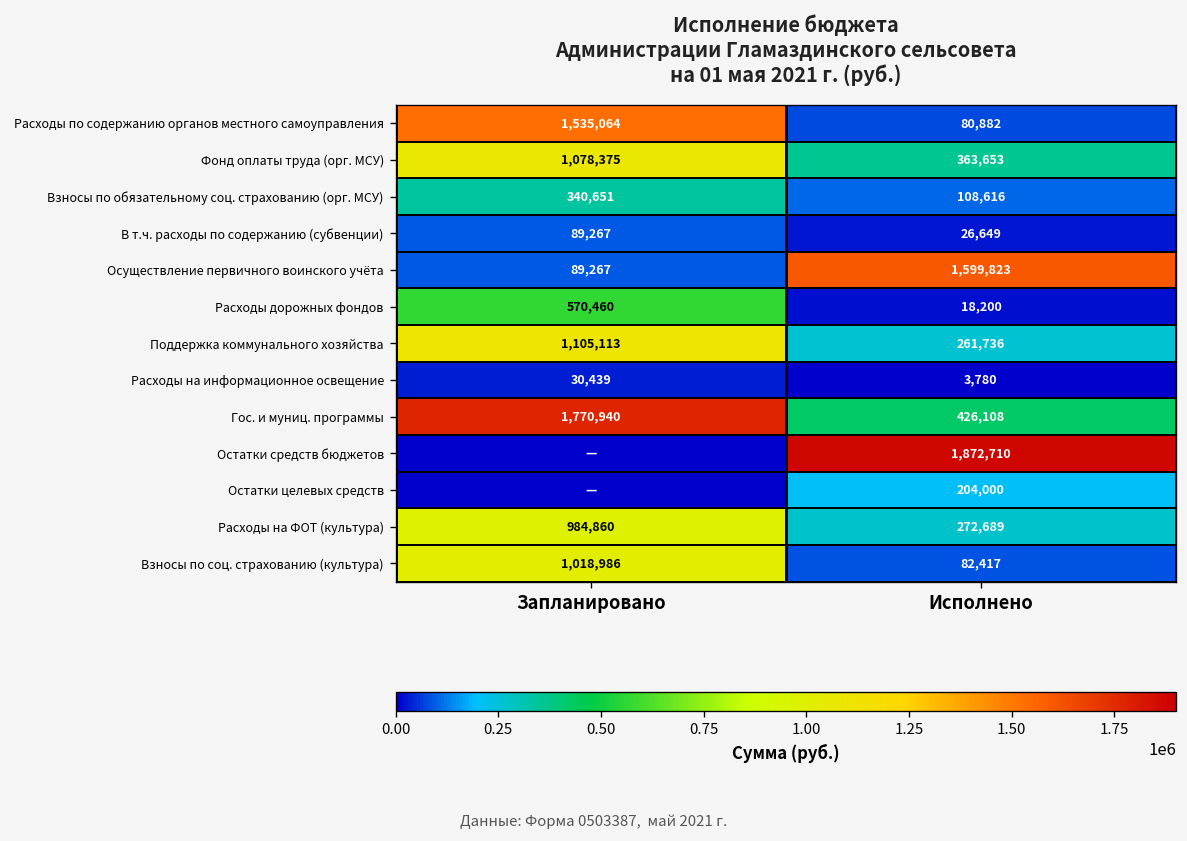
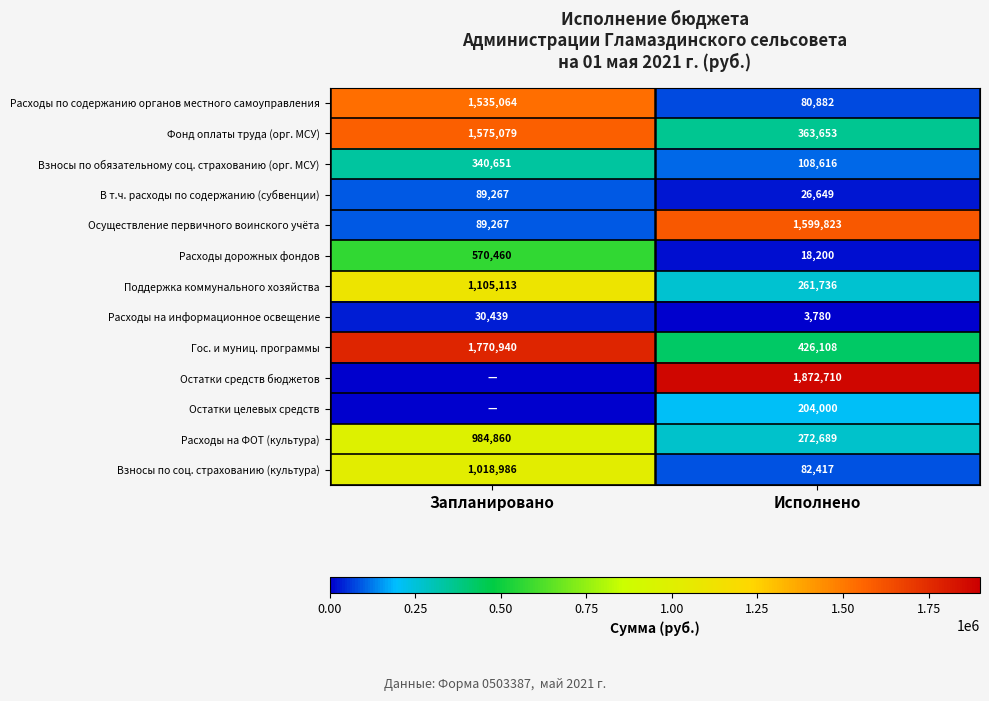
  {
    "Расходы по содержанию органов местного самоуправления": {
      "Запланировано": "1,535,064",
      "Исполнено": "80,882"
    },
    "Фонд оплаты труда (орг. МСУ)": {
-     "Запланировано": "1,078,375",
+     "Запланировано": "1,575,079",
      "Исполнено": "363,653"
    },
    "Взносы по обязательному соц. страхованию (орг. МСУ)": {
      "Запланировано": "340,651",
      "Исполнено": "108,616"
    },
    "В т.ч. расходы по содержанию (субвенции)": {
      "Запланировано": "89,267",
      "Исполнено": "26,649"
    },
    "Осуществление первичного воинского учёта": {
      "Запланировано": "89,267",
      "Исполнено": "1,599,823"
    },
    "Расходы дорожных фондов": {
      "Запланировано": "570,460",
      "Исполнено": "18,200"
    },
    "Поддержка коммунального хозяйства": {
      "Запланировано": "1,105,113",
      "Исполнено": "261,736"
    },
    "Расходы на информационное освещение": {
      "Запланировано": "30,439",
      "Исполнено": "3,780"
    },
    "Гос. и муниц. программы": {
      "Запланировано": "1,770,940",
      "Исполнено": "426,108"
    },
    "Остатки средств бюджетов": {
      "Исполнено": "1,872,710"
    },
    "Остатки целевых средств": {
      "Исполнено": "204,000"
    },
    "Расходы на ФОТ (культура)": {
      "Запланировано": "984,860",
      "Исполнено": "272,689"
    },
    "Взносы по соц. страхованию (культура)": {
      "Запланировано": "1,018,986",
      "Исполнено": "82,417"
    }
  }
